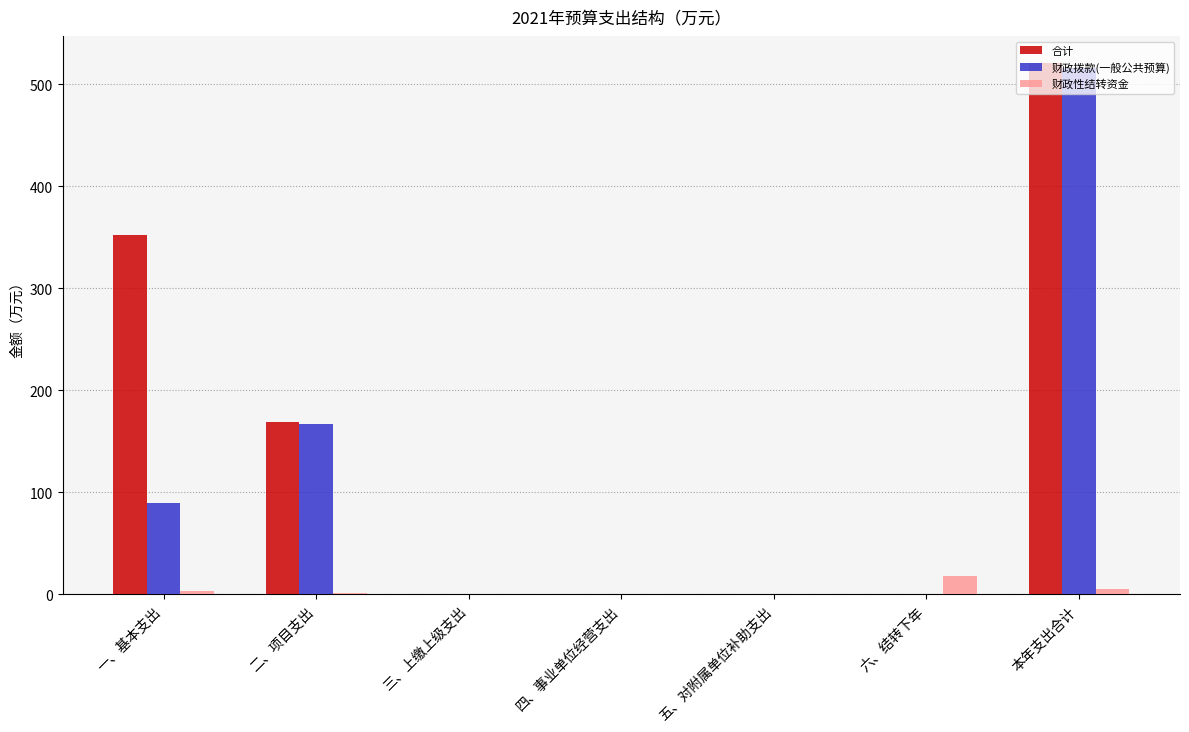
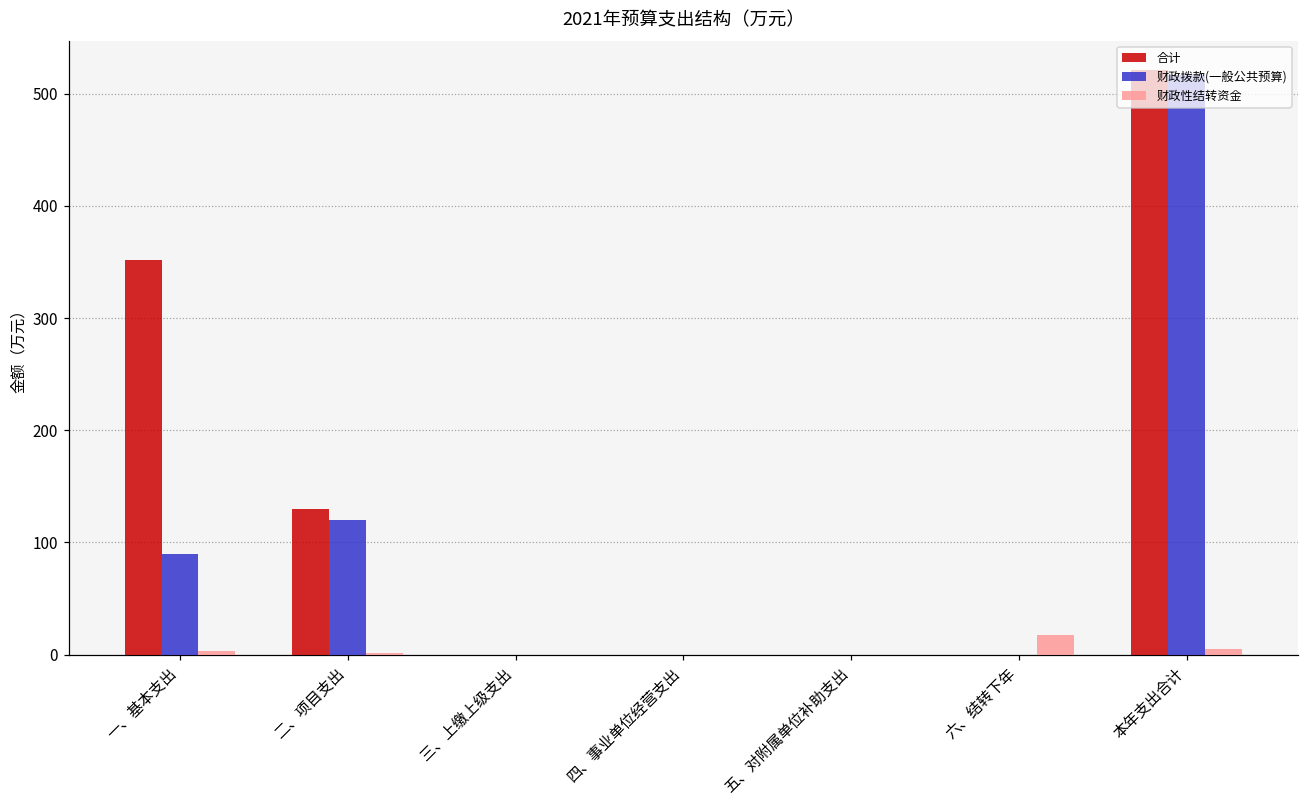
  {
    "合计": {
      "一、基本支出": 352,
-     "二、项目支出": 169,
+     "二、项目支出": 130,
      "三、上缴上级支出": 0,
      "四、事业单位经营支出": 0,
      "五、对附属单位补助支出": 0,
      "六、结转下年": 0
    },
    "财政拨款(一般公共预算)": {
      "一、基本支出": 90,
-     "二、项目支出": 168,
+     "二、项目支出": 120,
      "三、上缴上级支出": 0,
      "四、事业单位经营支出": 0,
      "五、对附属单位补助支出": 0,
      "六、结转下年": 0
    },
    "财政性结转资金": {
      "一、基本支出": 3,
      "三、上缴上级支出": 0,
      "四、事业单位经营支出": 0,
      "五、对附属单位补助支出": 0,
      "六、结转下年": 18,
      "本年支出合计": 5
    }
  }
